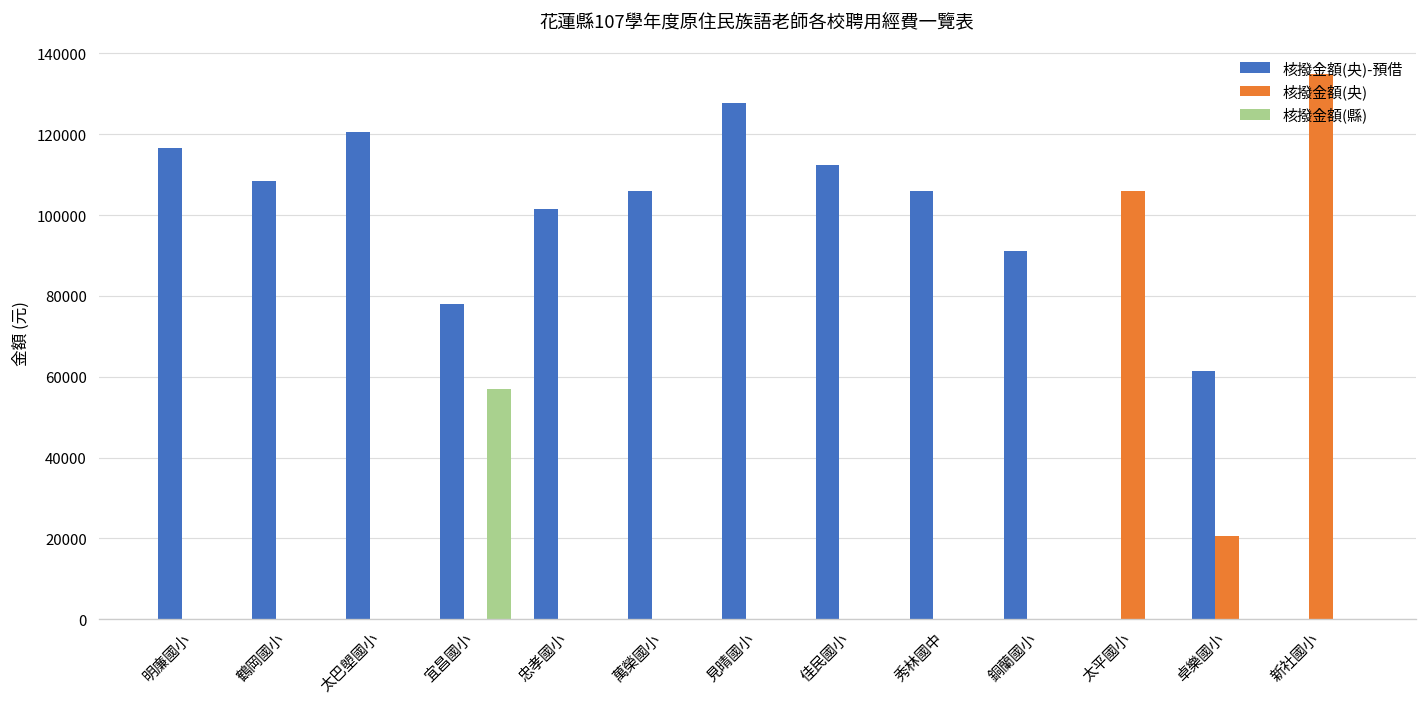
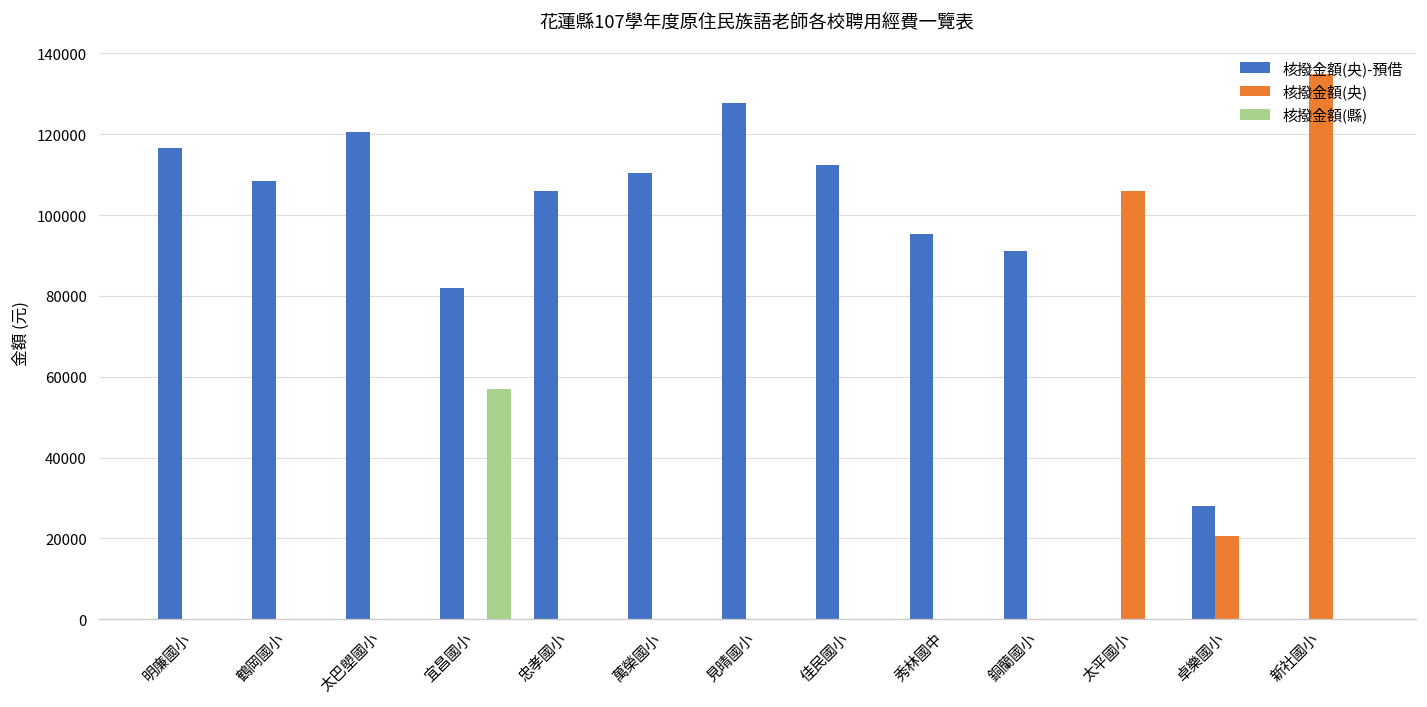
  {
    "核撥金額(央)-預借": {
      "明廉國小": 117000,
      "鶴岡國小": 108000,
      "太巴塱國小": 121000,
-     "宜昌國小": 78000,
-     "忠孝國小": 102000,
-     "萬榮國小": 106000,
+     "宜昌國小": 82000,
+     "忠孝國小": 106000,
+     "萬榮國小": 110000,
      "見晴國小": 128000,
      "佳民國小": 112000,
-     "秀林國中": 106000,
+     "秀林國中": 95000,
      "銅蘭國小": 91000,
      "太平國小": 0,
-     "卓樂國小": 61000,
+     "卓樂國小": 28000,
      "新社國小": 0
    },
    "核撥金額(央)": {
      "明廉國小": 0,
      "鶴岡國小": 0,
      "太巴塱國小": 0,
      "宜昌國小": 0,
      "忠孝國小": 0,
      "萬榮國小": 0,
      "見晴國小": 0,
      "佳民國小": 0,
      "秀林國中": 0,
      "銅蘭國小": 0,
      "太平國小": 106000,
      "卓樂國小": 20000,
      "新社國小": 135000
    },
    "核撥金額(縣)": {
      "明廉國小": 0,
      "鶴岡國小": 0,
      "太巴塱國小": 0,
      "宜昌國小": 57000,
      "忠孝國小": 0,
      "萬榮國小": 0,
      "見晴國小": 0,
      "佳民國小": 0,
      "秀林國中": 0,
      "銅蘭國小": 0,
      "太平國小": 0,
      "卓樂國小": 0,
      "新社國小": 0
    }
  }
